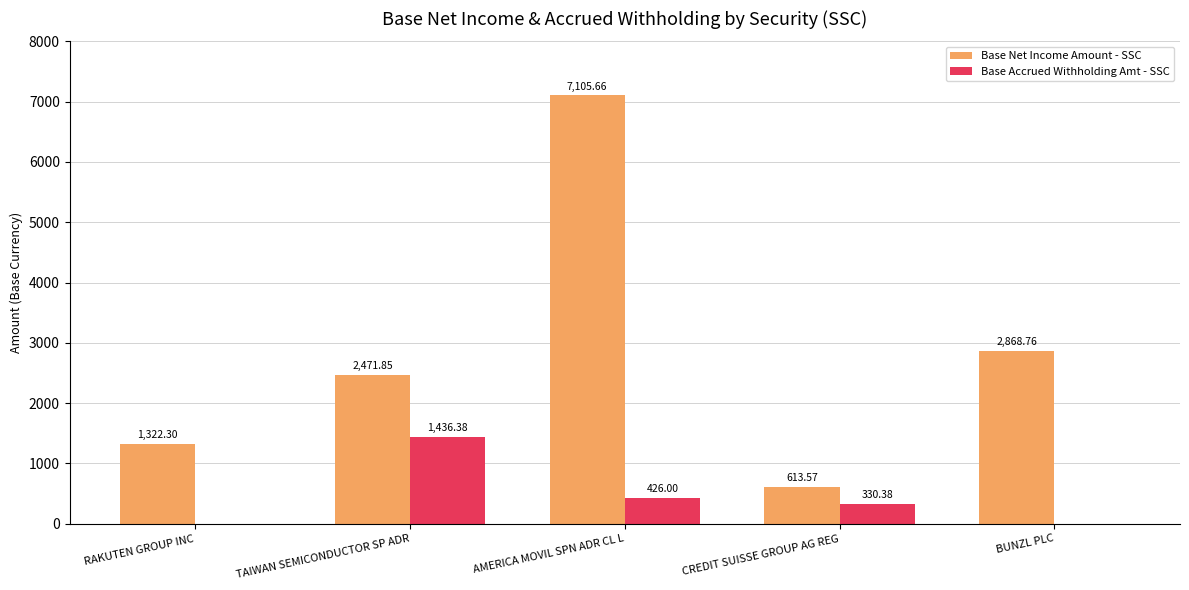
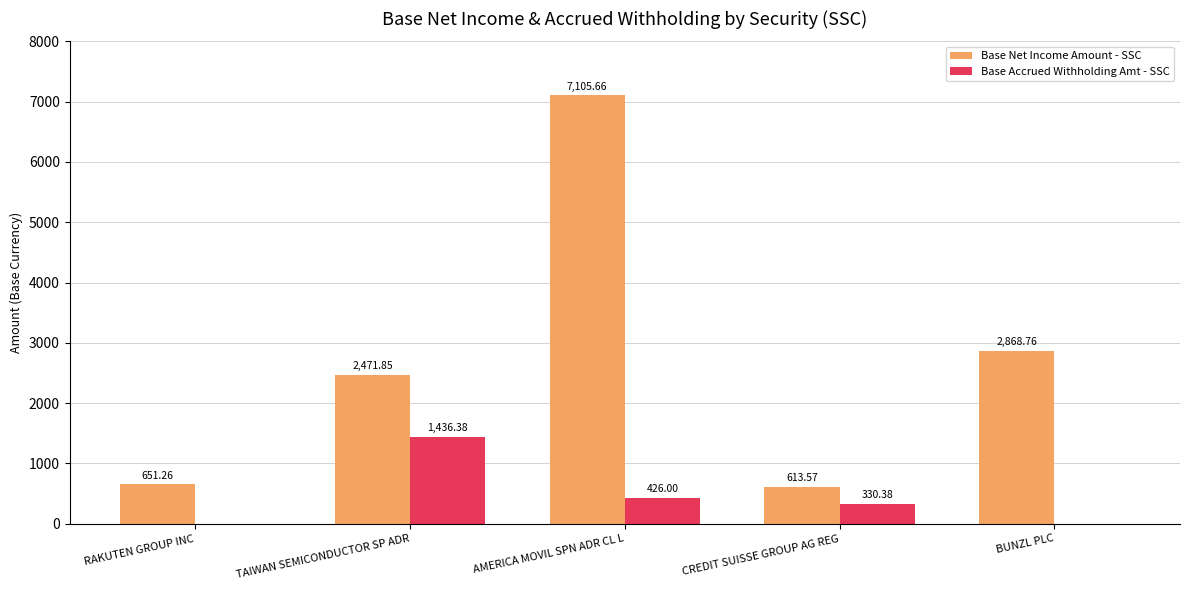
  {
    "Base Net Income Amount - SSC": {
-     "RAKUTEN GROUP INC": "1,322.30",
+     "RAKUTEN GROUP INC": "651.26",
      "TAIWAN SEMICONDUCTOR SP ADR": "2,471.85",
      "AMERICA MOVIL SPN ADR CL L": "7,105.66",
      "CREDIT SUISSE GROUP AG REG": "613.57",
      "BUNZL PLC": "2,868.76"
    },
    "Base Accrued Withholding Amt - SSC": {
      "TAIWAN SEMICONDUCTOR SP ADR": "1,436.38",
      "AMERICA MOVIL SPN ADR CL L": "426.00",
      "CREDIT SUISSE GROUP AG REG": "330.38"
    }
  }
